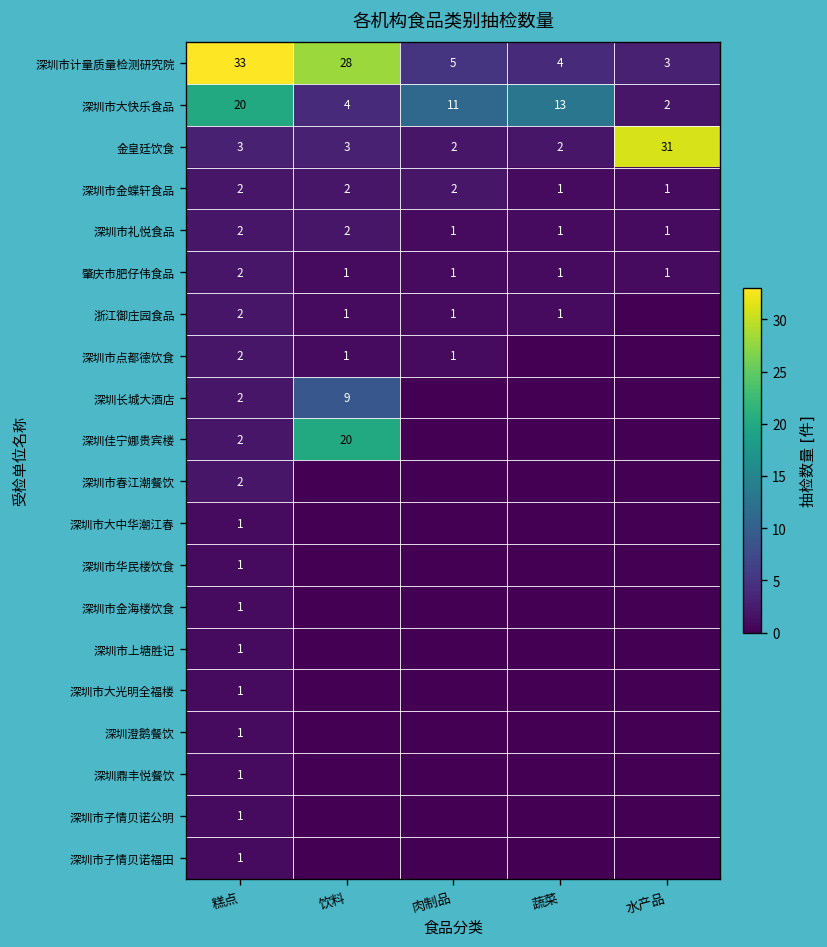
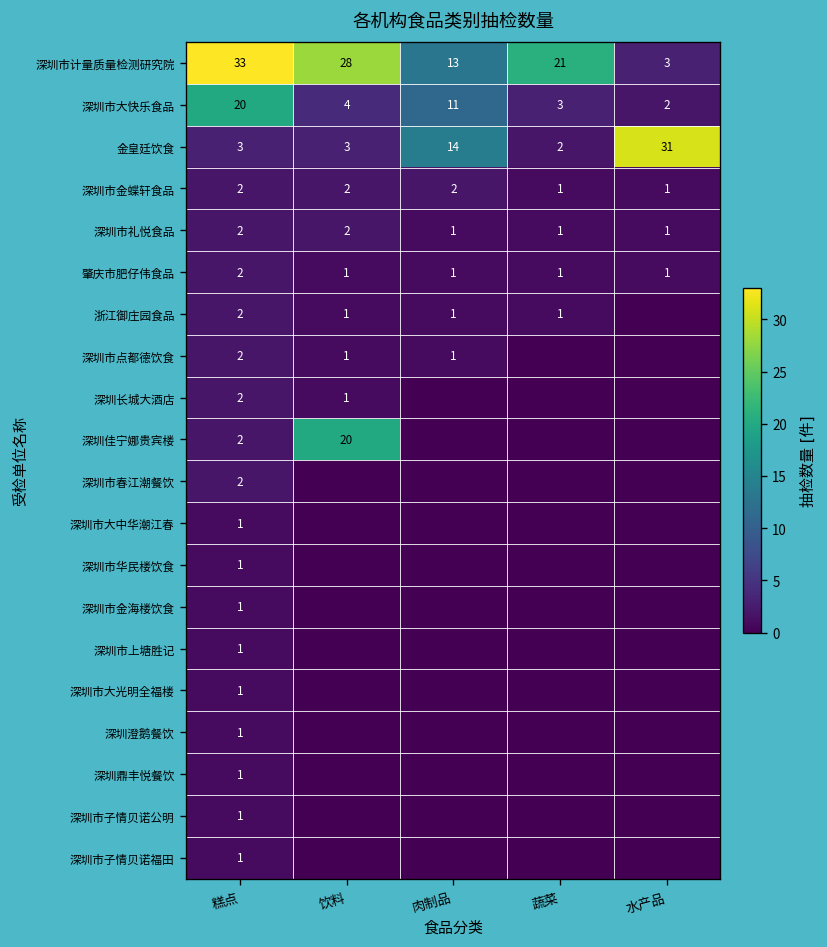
  {
    "深圳市计量质量检测研究院": {
      "糕点": 33,
      "饮料": 28,
-     "肉制品": 5,
-     "蔬菜": 4,
+     "肉制品": 13,
+     "蔬菜": 21,
      "水产品": 3
    },
    "深圳市大快乐食品": {
      "糕点": 20,
      "饮料": 4,
      "肉制品": 11,
-     "蔬菜": 13,
+     "蔬菜": 3,
      "水产品": 2
    },
    "金皇廷饮食": {
      "糕点": 3,
      "饮料": 3,
-     "肉制品": 2,
+     "肉制品": 14,
      "蔬菜": 2,
      "水产品": 31
    },
    "深圳市金蝶轩食品": {
      "糕点": 2,
      "饮料": 2,
      "肉制品": 2,
      "蔬菜": 1,
      "水产品": 1
    },
    "深圳市礼悦食品": {
      "糕点": 2,
      "饮料": 2,
      "肉制品": 1,
      "蔬菜": 1,
      "水产品": 1
    },
    "肇庆市肥仔伟食品": {
      "糕点": 2,
      "饮料": 1,
      "肉制品": 1,
      "蔬菜": 1,
      "水产品": 1
    },
    "浙江御庄园食品": {
      "糕点": 2,
      "饮料": 1,
      "肉制品": 1,
      "蔬菜": 1
    },
    "深圳市点都德饮食": {
      "糕点": 2,
      "饮料": 1,
      "肉制品": 1
    },
    "深圳长城大酒店": {
      "糕点": 2,
-     "饮料": 9
+     "饮料": 1
    },
    "深圳佳宁娜贵宾楼": {
      "糕点": 2,
      "饮料": 20
    },
    "深圳市春江潮餐饮": {
      "糕点": 2
    },
    "深圳市大中华潮江春": {
      "糕点": 1
    },
    "深圳市华民楼饮食": {
      "糕点": 1
    },
    "深圳市金海楼饮食": {
      "糕点": 1
    },
    "深圳市上塘胜记": {
      "糕点": 1
    },
    "深圳市大光明全福楼": {
      "糕点": 1
    },
    "深圳澄鹅餐饮": {
      "糕点": 1
    },
    "深圳鼎丰悦餐饮": {
      "糕点": 1
    },
    "深圳市子情贝诺公明": {
      "糕点": 1
    },
    "深圳市子情贝诺福田": {
      "糕点": 1
    }
  }
